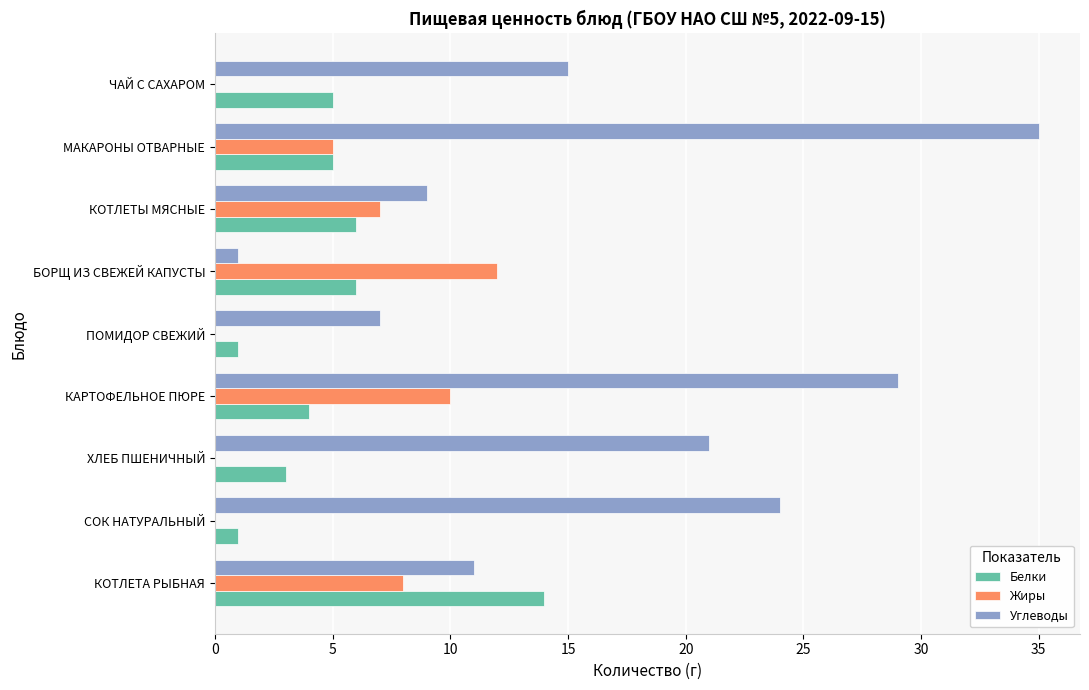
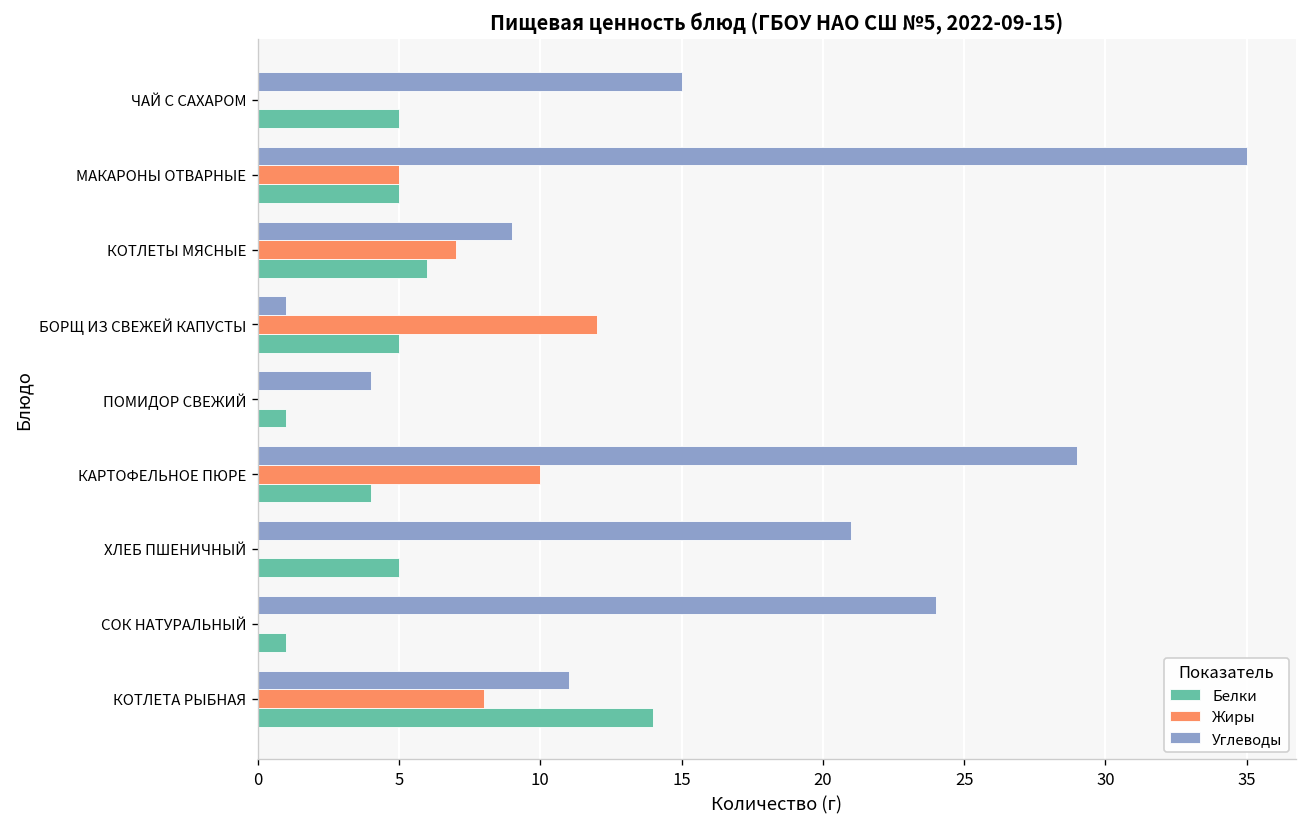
  {
    "Белки": {
      "ЧАЙ С САХАРОМ": 5,
      "МАКАРОНЫ ОТВАРНЫЕ": 5,
      "КОТЛЕТЫ МЯСНЫЕ": 6,
-     "БОРЩ ИЗ СВЕЖЕЙ КАПУСТЫ": 6,
+     "БОРЩ ИЗ СВЕЖЕЙ КАПУСТЫ": 5,
      "ПОМИДОР СВЕЖИЙ": 1,
      "КАРТОФЕЛЬНОЕ ПЮРЕ": 4,
-     "ХЛЕБ ПШЕНИЧНЫЙ": 3,
+     "ХЛЕБ ПШЕНИЧНЫЙ": 5,
      "СОК НАТУРАЛЬНЫЙ": 1,
      "КОТЛЕТА РЫБНАЯ": 14
    },
    "Жиры": {
      "ЧАЙ С САХАРОМ": 0,
      "МАКАРОНЫ ОТВАРНЫЕ": 5,
      "КОТЛЕТЫ МЯСНЫЕ": 7,
      "БОРЩ ИЗ СВЕЖЕЙ КАПУСТЫ": 12,
      "ПОМИДОР СВЕЖИЙ": 0,
      "КАРТОФЕЛЬНОЕ ПЮРЕ": 10,
      "ХЛЕБ ПШЕНИЧНЫЙ": 0,
      "СОК НАТУРАЛЬНЫЙ": 0,
      "КОТЛЕТА РЫБНАЯ": 8
    },
    "Углеводы": {
      "ЧАЙ С САХАРОМ": 15,
      "МАКАРОНЫ ОТВАРНЫЕ": 35,
      "КОТЛЕТЫ МЯСНЫЕ": 9,
      "БОРЩ ИЗ СВЕЖЕЙ КАПУСТЫ": 1,
-     "ПОМИДОР СВЕЖИЙ": 7,
+     "ПОМИДОР СВЕЖИЙ": 4,
      "КАРТОФЕЛЬНОЕ ПЮРЕ": 29,
      "ХЛЕБ ПШЕНИЧНЫЙ": 21,
      "СОК НАТУРАЛЬНЫЙ": 24,
      "КОТЛЕТА РЫБНАЯ": 11
    }
  }
